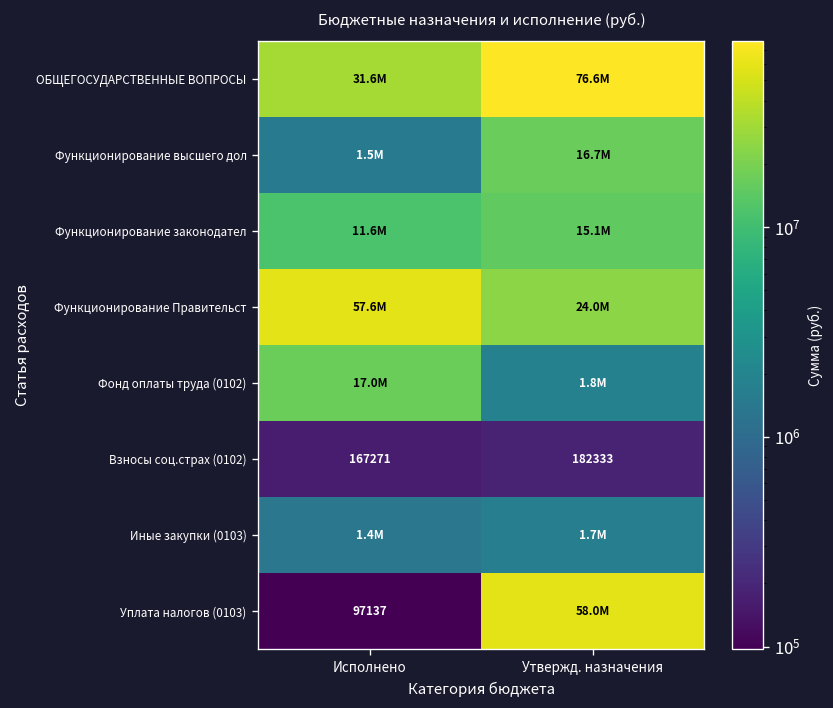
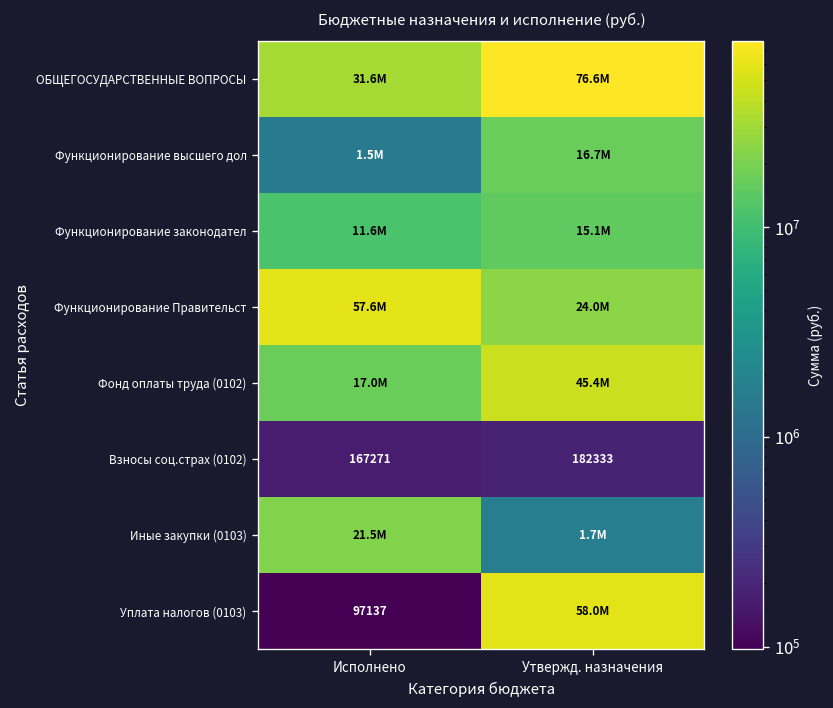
  {
    "ОБЩЕГОСУДАРСТВЕННЫЕ ВОПРОСЫ": {
      "Исполнено": "31.6M",
      "Утвержд. назначения": "76.6M"
    },
    "Функционирование высшего дол": {
      "Исполнено": "1.5M",
      "Утвержд. назначения": "16.7M"
    },
    "Функционирование законодател": {
      "Исполнено": "11.6M",
      "Утвержд. назначения": "15.1M"
    },
    "Функционирование Правительст": {
      "Исполнено": "57.6M",
      "Утвержд. назначения": "24.0M"
    },
    "Фонд оплаты труда (0102)": {
      "Исполнено": "17.0M",
-     "Утвержд. назначения": "1.8M"
+     "Утвержд. назначения": "45.4M"
    },
    "Взносы соц.страх (0102)": {
      "Исполнено": "167271",
      "Утвержд. назначения": "182333"
    },
    "Иные закупки (0103)": {
-     "Исполнено": "1.4M",
+     "Исполнено": "21.5M",
      "Утвержд. назначения": "1.7M"
    },
    "Уплата налогов (0103)": {
      "Исполнено": "97137",
      "Утвержд. назначения": "58.0M"
    }
  }
